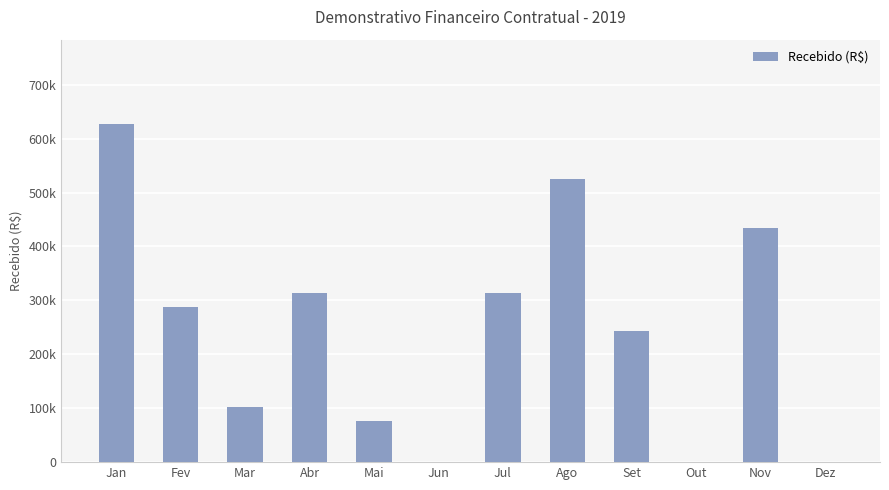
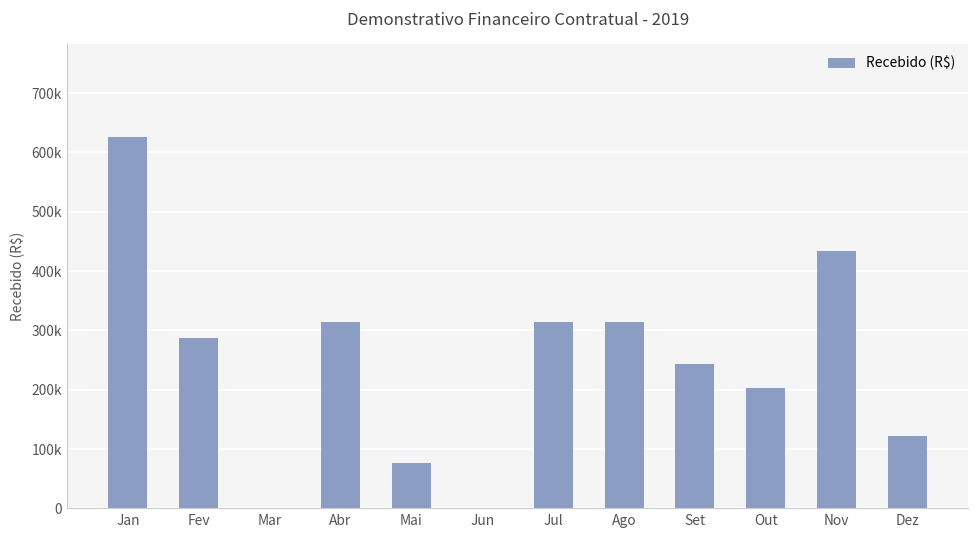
  {
    "Jan": 630000,
    "Fev": 290000,
-   "Mar": 100000,
+   "Mar": 0,
    "Abr": 310000,
    "Mai": 80000,
    "Jun": 0,
    "Jul": 310000,
-   "Ago": 530000,
+   "Ago": 310000,
    "Set": 240000,
-   "Out": 0,
+   "Out": 200000,
    "Nov": 430000,
-   "Dez": 0
+   "Dez": 120000
  }
